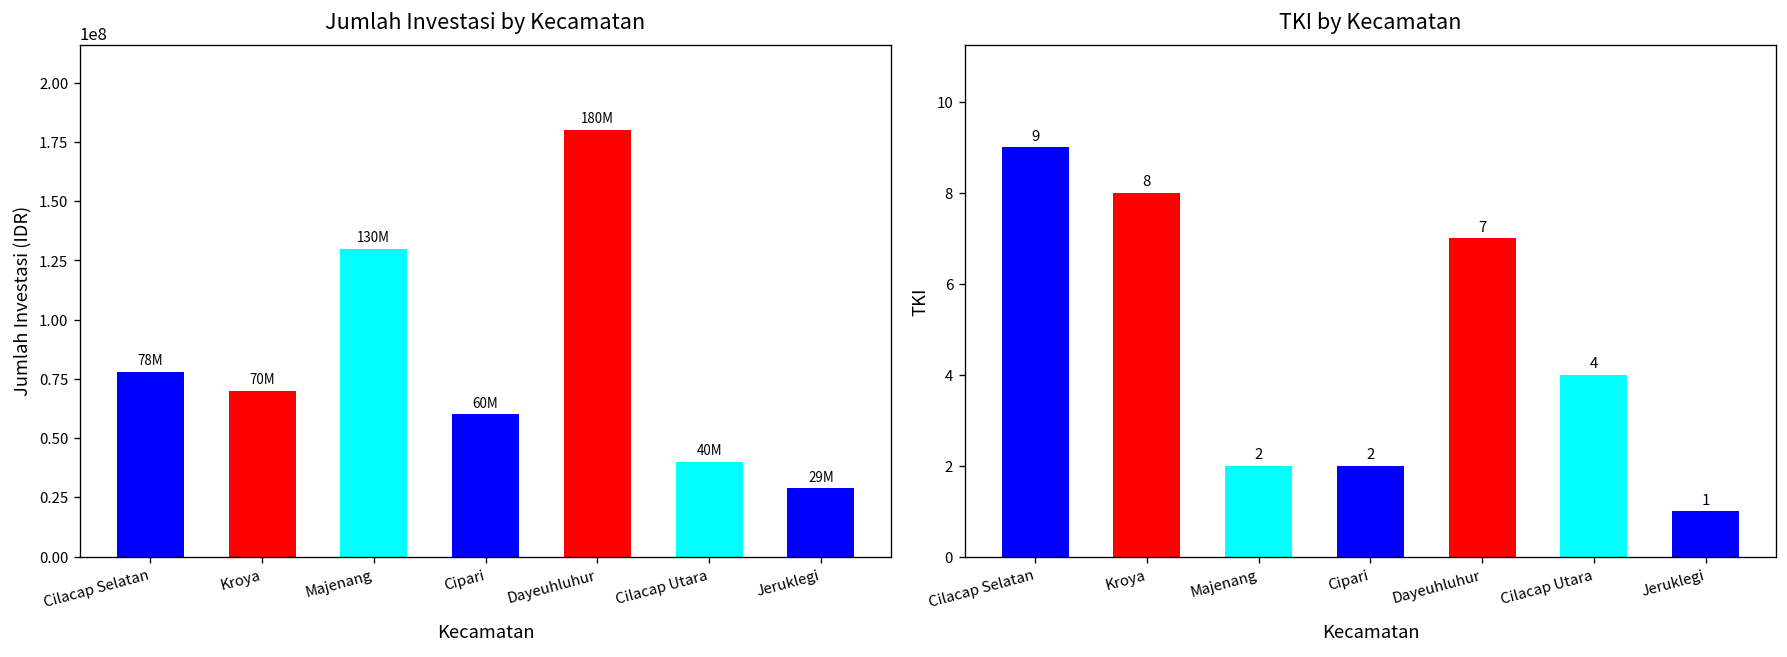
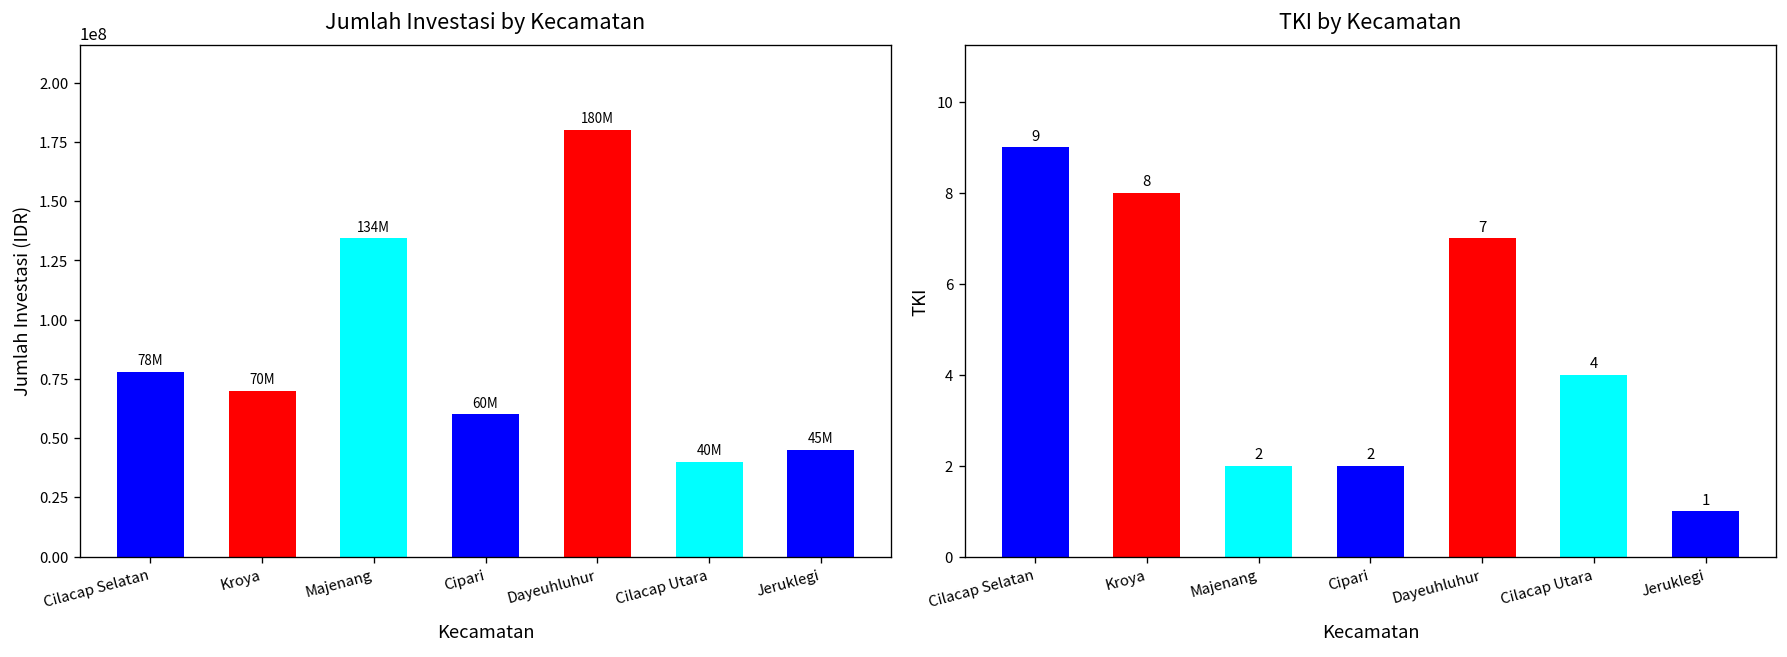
  {
    "Jumlah Investasi by Kecamatan": {
      "Cilacap Selatan": "78M",
      "Kroya": "70M",
-     "Majenang": "130M",
+     "Majenang": "134M",
      "Cipari": "60M",
      "Dayeuhluhur": "180M",
      "Cilacap Utara": "40M",
-     "Jeruklegi": "29M"
+     "Jeruklegi": "45M"
    },
    "TKI by Kecamatan": {
      "Cilacap Selatan": "9",
      "Kroya": "8",
      "Majenang": "2",
      "Cipari": "2",
      "Dayeuhluhur": "7",
      "Cilacap Utara": "4",
      "Jeruklegi": "1"
    }
  }
